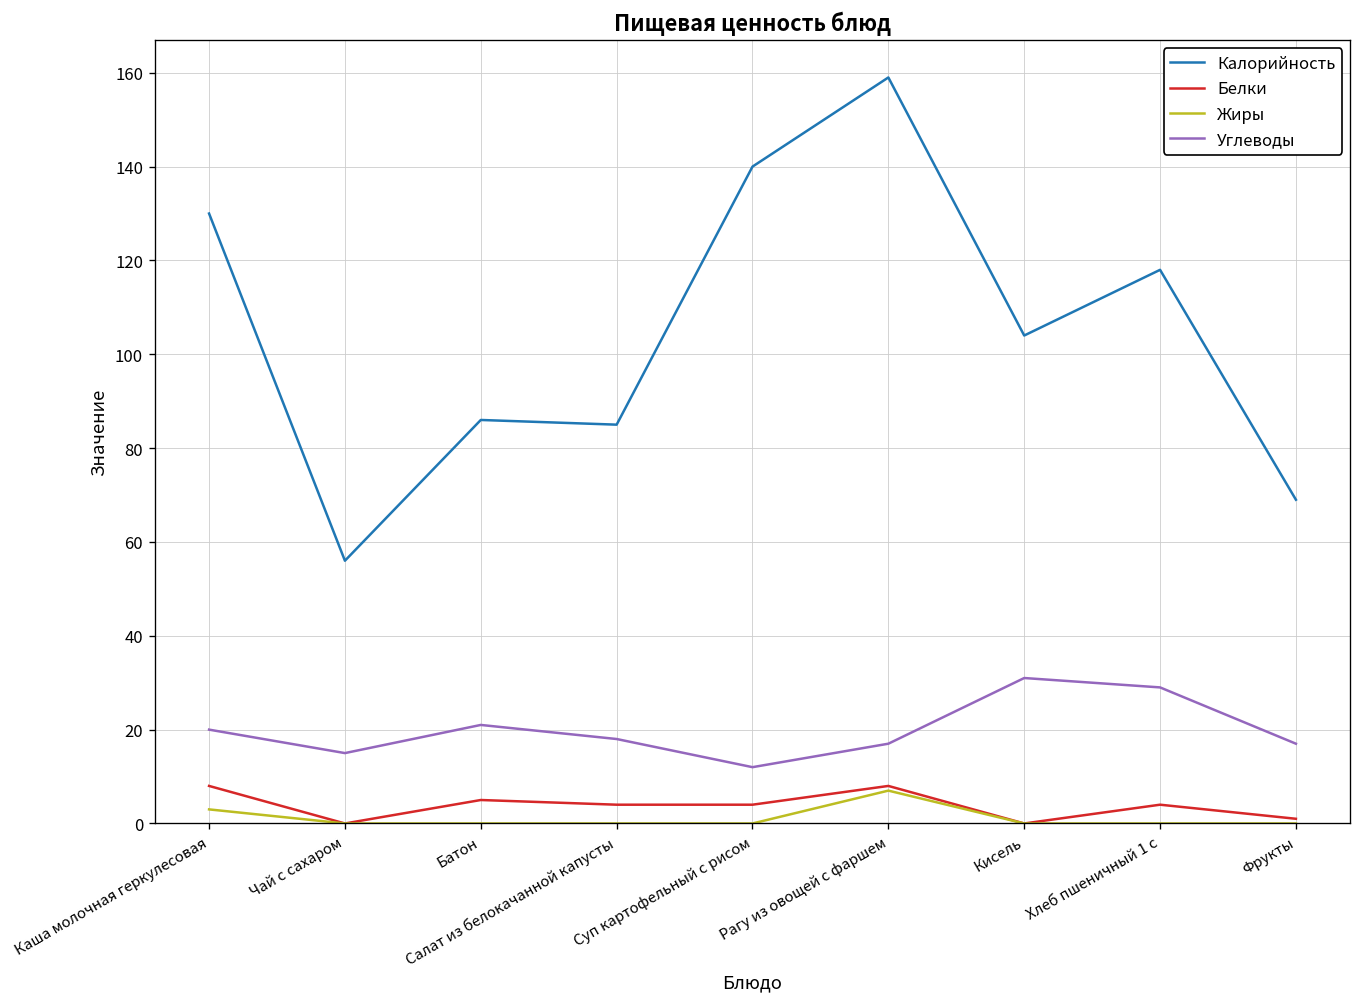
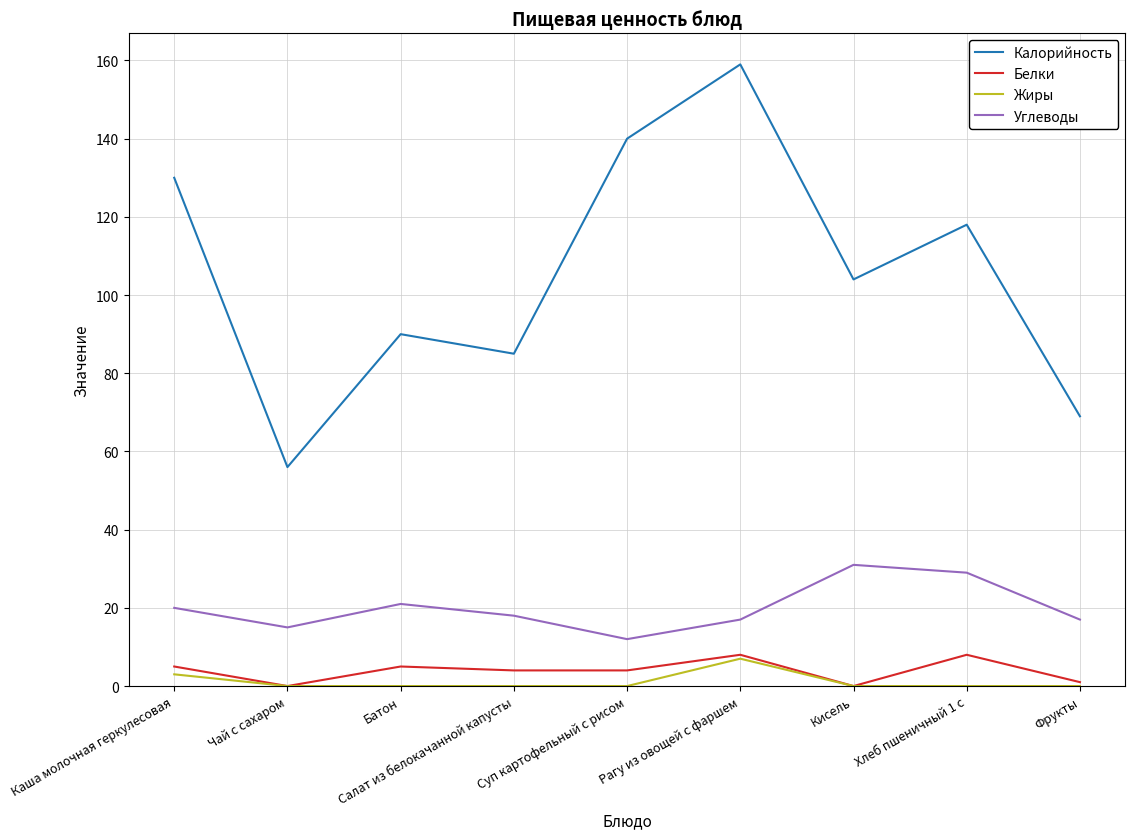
  {
    "Калорийность": {
      "Каша молочная геркулесовая": 130,
      "Чай с сахаром": 56,
-     "Батон": 86,
+     "Батон": 90,
      "Салат из белокачанной капусты": 85,
      "Суп картофельный с рисом": 140,
      "Рагу из овощей с фаршем": 159,
      "Кисель": 104,
      "Хлеб пшеничный 1 с": 118,
      "Фрукты": 69
    },
    "Белки": {
-     "Каша молочная геркулесовая": 8,
+     "Каша молочная геркулесовая": 5,
      "Батон": 5,
      "Салат из белокачанной капусты": 4,
      "Суп картофельный с рисом": 4,
      "Рагу из овощей с фаршем": 8,
-     "Хлеб пшеничный 1 с": 4,
+     "Хлеб пшеничный 1 с": 8,
      "Фрукты": 1
    },
    "Жиры": {
      "Каша молочная геркулесовая": 3,
      "Батон": 0,
      "Салат из белокачанной капусты": 0,
      "Суп картофельный с рисом": 0,
      "Рагу из овощей с фаршем": 7,
      "Хлеб пшеничный 1 с": 0,
      "Фрукты": 0
    },
    "Углеводы": {
      "Каша молочная геркулесовая": 20,
      "Чай с сахаром": 15,
      "Батон": 21,
      "Салат из белокачанной капусты": 18,
      "Суп картофельный с рисом": 12,
      "Рагу из овощей с фаршем": 17,
      "Кисель": 31,
      "Хлеб пшеничный 1 с": 29,
      "Фрукты": 17
    }
  }
